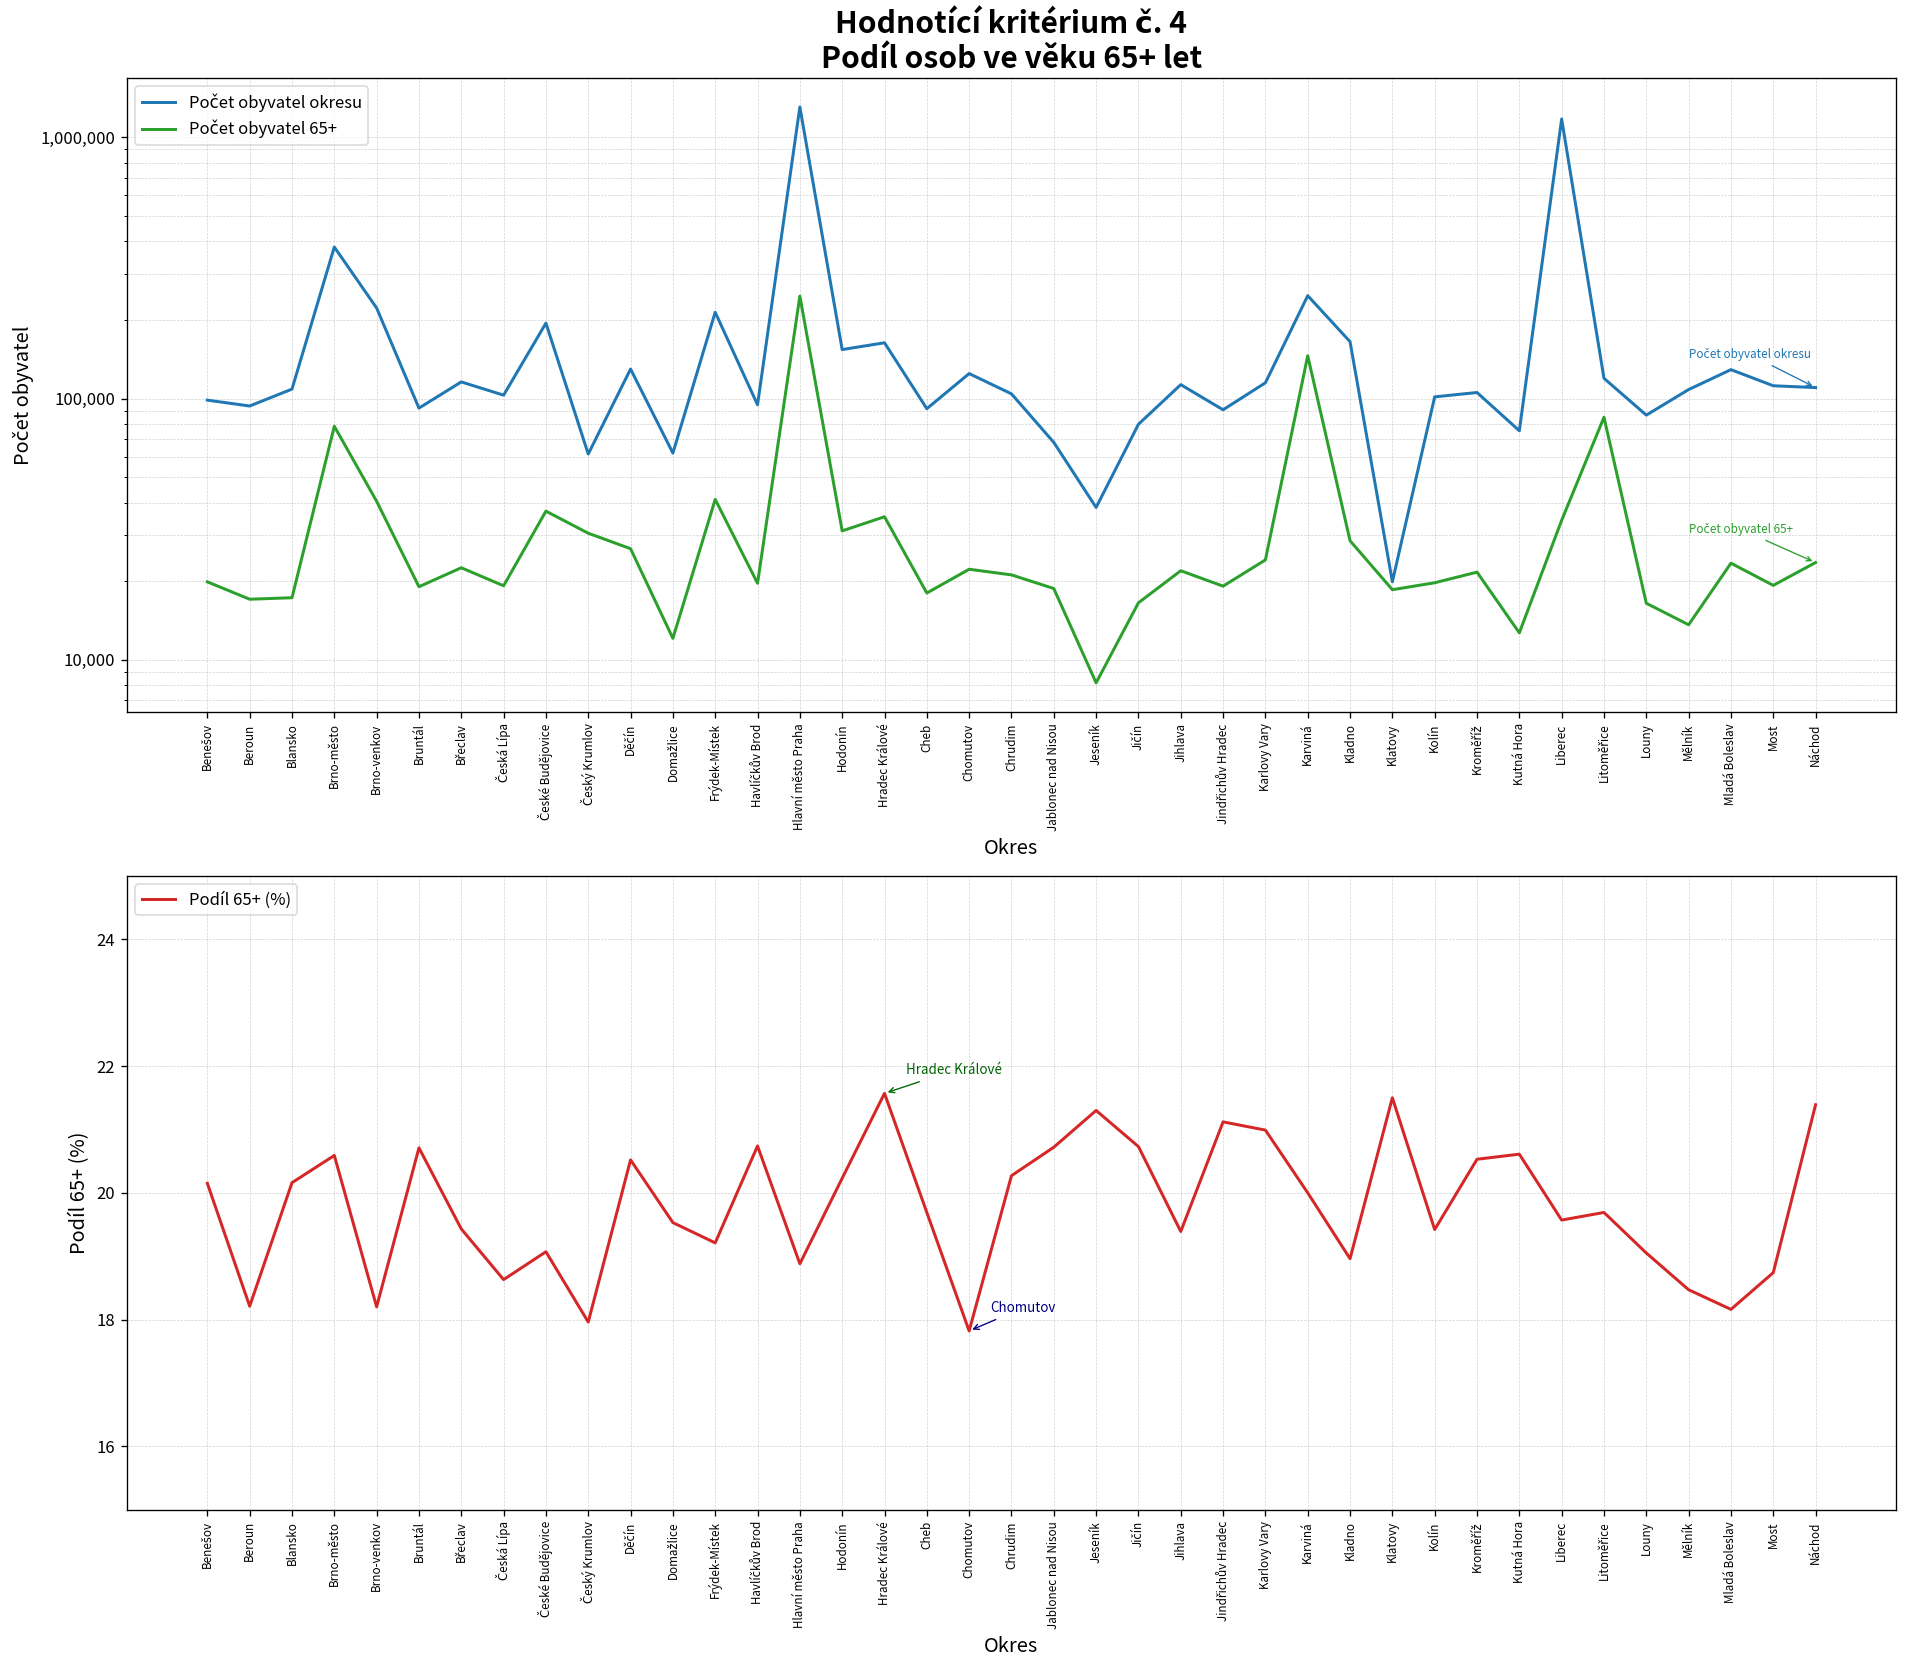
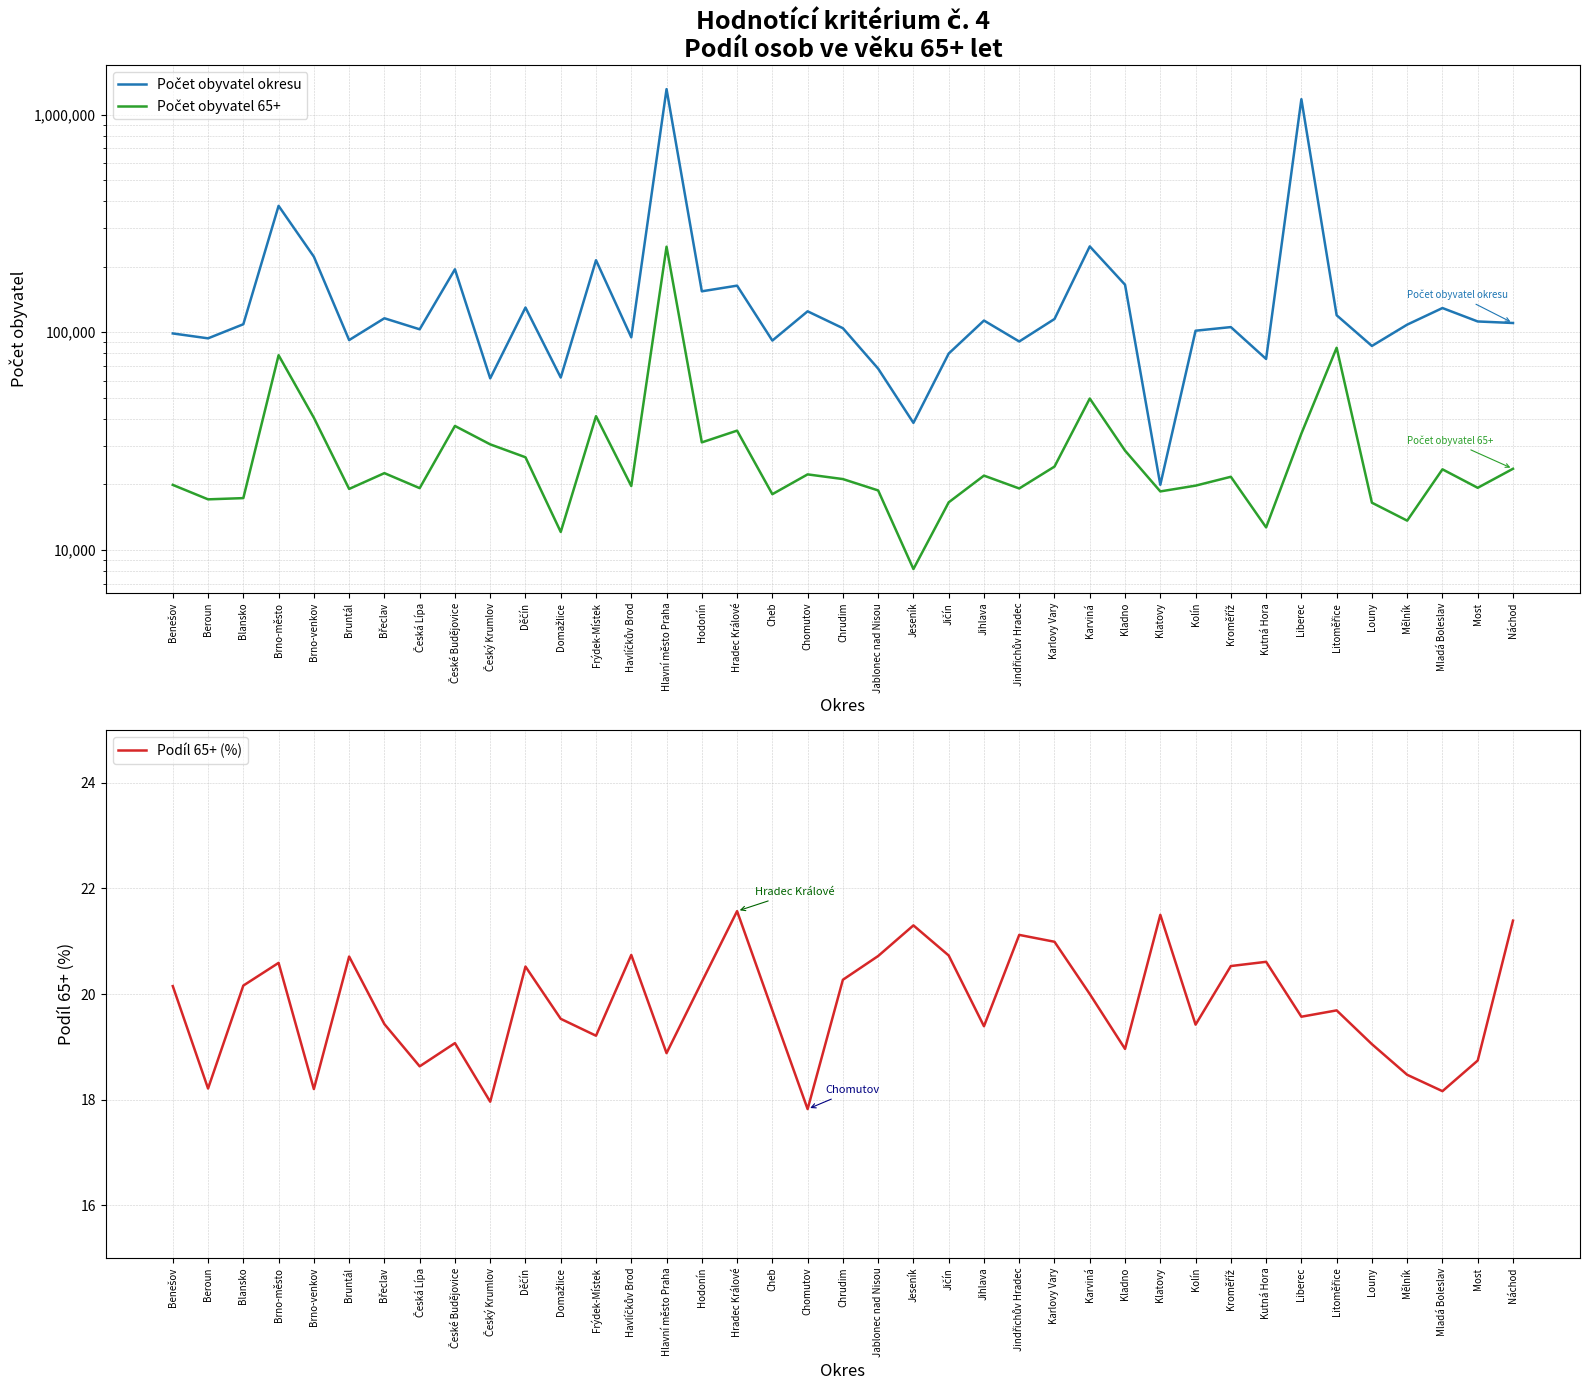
  {
    "Hodnotící kritérium č. 4 Podíl osob ve věku 65+ let": {
      "Počet obyvatel okresu": {
        "Benešov": "100,000",
        "Beroun": "94,000",
        "Blansko": "110,000",
        "Brno-město": "380,000",
        "Brno-venkov": "220,000",
        "Bruntál": "92,000",
        "Břeclav": "120,000",
        "Česká Lípa": "100,000",
        "České Budějovice": "190,000",
        "Český Krumlov": "61,000",
        "Děčín": "130,000",
        "Domažlice": "62,000",
        "Frýdek-Místek": "210,000",
        "Havlíčkův Brod": "90,000",
        "Hlavní město Praha": "1,300,000",
        "Hodonín": "150,000",
        "Hradec Králové": "160,000",
        "Cheb": "92,000",
        "Chomutov": "120,000",
        "Chrudim": "100,000",
        "Jablonec nad Nisou": "68,000",
        "Jeseník": "38,000",
        "Jičín": "80,000",
        "Jihlava": "110,000",
        "Jindřichův Hradec": "91,000",
        "Karlovy Vary": "120,000",
        "Karviná": "250,000",
        "Kladno": "170,000",
        "Klatovy": "20,000",
        "Kolín": "100,000",
        "Kroměříž": "110,000",
        "Kutná Hora": "75,000",
        "Liberec": "1,200,000",
        "Litoměřice": "120,000",
        "Louny": "86,000",
        "Mělník": "110,000",
        "Mladá Boleslav": "130,000",
        "Most": "110,000",
        "Náchod": "110,000"
      },
      "Počet obyvatel 65+": {
        "Benešov": "20,000",
        "Beroun": "17,000",
        "Blansko": "17,000",
        "Brno-město": "78,000",
        "Brno-venkov": "40,000",
        "Bruntál": "19,000",
        "Břeclav": "23,000",
        "Česká Lípa": "19,000",
        "České Budějovice": "37,000",
        "Český Krumlov": "31,000",
        "Děčín": "27,000",
        "Domažlice": "12,000",
        "Frýdek-Místek": "41,000",
        "Havlíčkův Brod": "20,000",
        "Hlavní město Praha": "250,000",
        "Hodonín": "31,000",
        "Hradec Králové": "35,000",
        "Cheb": "18,000",
        "Chomutov": "22,000",
        "Chrudim": "21,000",
        "Jablonec nad Nisou": "19,000",
        "Jeseník": "8,200",
        "Jičín": "17,000",
        "Jihlava": "22,000",
        "Jindřichův Hradec": "19,000",
        "Karlovy Vary": "24,000",
-       "Karviná": "150,000",
+       "Karviná": "50,000",
        "Kladno": "29,000",
        "Klatovy": "19,000",
        "Kolín": "20,000",
        "Kroměříž": "22,000",
        "Kutná Hora": "13,000",
        "Liberec": "34,000",
        "Litoměřice": "85,000",
        "Louny": "16,000",
        "Mělník": "14,000",
        "Most": "19,000",
        "Náchod": "24,000"
      }
    }
  }
